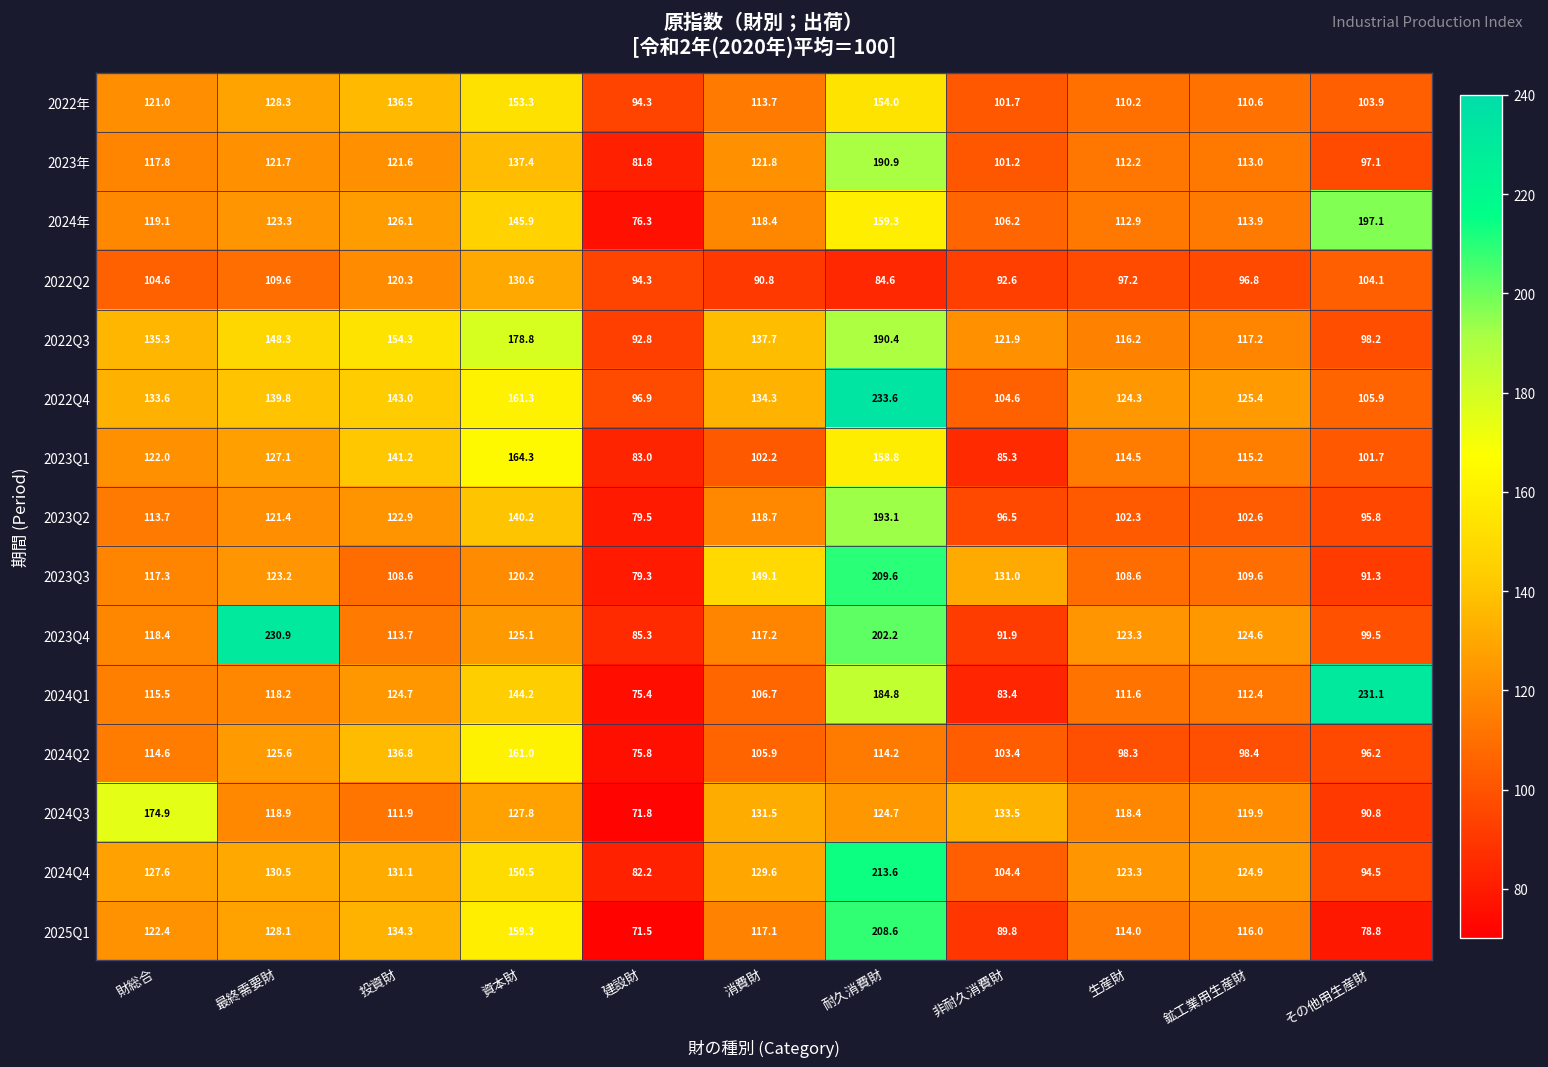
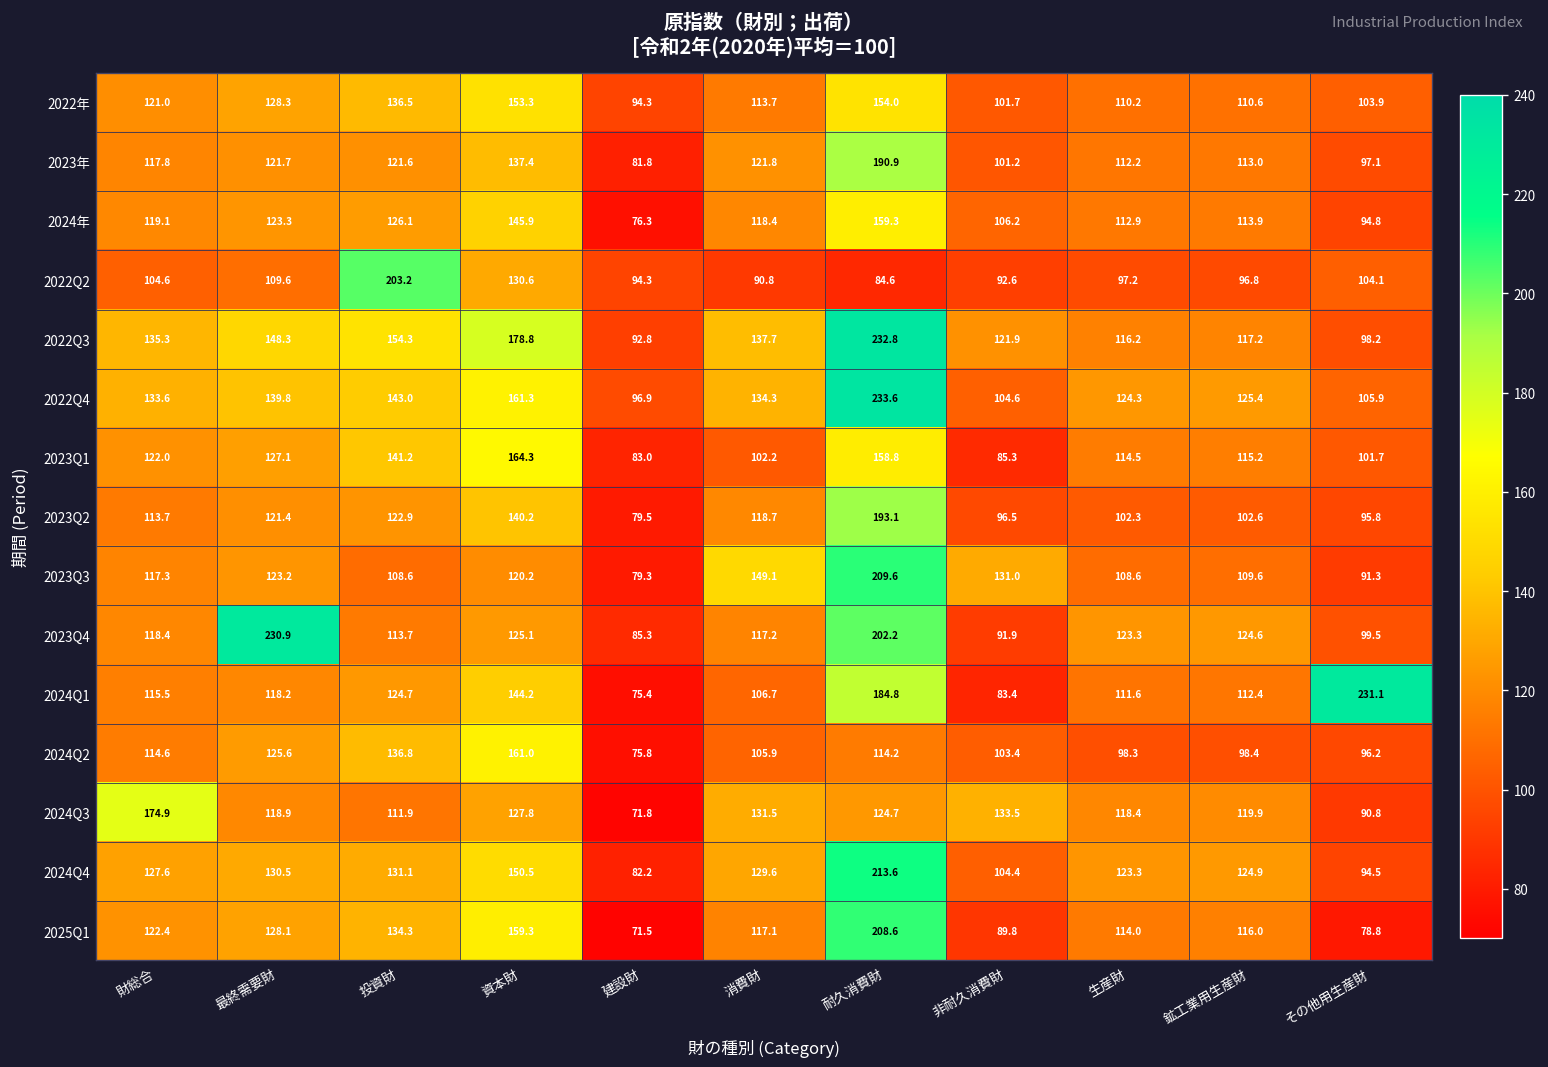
  {
    "2022年": {
      "財総合": 121.0,
      "最終需要財": 128.3,
      "投資財": 136.5,
      "資本財": 153.3,
      "建設財": 94.3,
      "消費財": 113.7,
      "耐久消費財": 154.0,
      "非耐久消費財": 101.7,
      "生産財": 110.2,
      "鉱工業用生産財": 110.6,
      "その他用生産財": 103.9
    },
    "2023年": {
      "財総合": 117.8,
      "最終需要財": 121.7,
      "投資財": 121.6,
      "資本財": 137.4,
      "建設財": 81.8,
      "消費財": 121.8,
      "耐久消費財": 190.9,
      "非耐久消費財": 101.2,
      "生産財": 112.2,
      "鉱工業用生産財": 113.0,
      "その他用生産財": 97.1
    },
    "2024年": {
      "財総合": 119.1,
      "最終需要財": 123.3,
      "投資財": 126.1,
      "資本財": 145.9,
      "建設財": 76.3,
      "消費財": 118.4,
      "耐久消費財": 159.3,
      "非耐久消費財": 106.2,
      "生産財": 112.9,
      "鉱工業用生産財": 113.9,
-     "その他用生産財": 197.1
+     "その他用生産財": 94.8
    },
    "2022Q2": {
      "財総合": 104.6,
      "最終需要財": 109.6,
-     "投資財": 120.3,
+     "投資財": 203.2,
      "資本財": 130.6,
      "建設財": 94.3,
      "消費財": 90.8,
      "耐久消費財": 84.6,
      "非耐久消費財": 92.6,
      "生産財": 97.2,
      "鉱工業用生産財": 96.8,
      "その他用生産財": 104.1
    },
    "2022Q3": {
      "財総合": 135.3,
      "最終需要財": 148.3,
      "投資財": 154.3,
      "資本財": 178.8,
      "建設財": 92.8,
      "消費財": 137.7,
-     "耐久消費財": 190.4,
+     "耐久消費財": 232.8,
      "非耐久消費財": 121.9,
      "生産財": 116.2,
      "鉱工業用生産財": 117.2,
      "その他用生産財": 98.2
    },
    "2022Q4": {
      "財総合": 133.6,
      "最終需要財": 139.8,
      "投資財": 143.0,
      "資本財": 161.3,
      "建設財": 96.9,
      "消費財": 134.3,
      "耐久消費財": 233.6,
      "非耐久消費財": 104.6,
      "生産財": 124.3,
      "鉱工業用生産財": 125.4,
      "その他用生産財": 105.9
    },
    "2023Q1": {
      "財総合": 122.0,
      "最終需要財": 127.1,
      "投資財": 141.2,
      "資本財": 164.3,
      "建設財": 83.0,
      "消費財": 102.2,
      "耐久消費財": 158.8,
      "非耐久消費財": 85.3,
      "生産財": 114.5,
      "鉱工業用生産財": 115.2,
      "その他用生産財": 101.7
    },
    "2023Q2": {
      "財総合": 113.7,
      "最終需要財": 121.4,
      "投資財": 122.9,
      "資本財": 140.2,
      "建設財": 79.5,
      "消費財": 118.7,
      "耐久消費財": 193.1,
      "非耐久消費財": 96.5,
      "生産財": 102.3,
      "鉱工業用生産財": 102.6,
      "その他用生産財": 95.8
    },
    "2023Q3": {
      "財総合": 117.3,
      "最終需要財": 123.2,
      "投資財": 108.6,
      "資本財": 120.2,
      "建設財": 79.3,
      "消費財": 149.1,
      "耐久消費財": 209.6,
      "非耐久消費財": 131.0,
      "生産財": 108.6,
      "鉱工業用生産財": 109.6,
      "その他用生産財": 91.3
    },
    "2023Q4": {
      "財総合": 118.4,
      "最終需要財": 230.9,
      "投資財": 113.7,
      "資本財": 125.1,
      "建設財": 85.3,
      "消費財": 117.2,
      "耐久消費財": 202.2,
      "非耐久消費財": 91.9,
      "生産財": 123.3,
      "鉱工業用生産財": 124.6,
      "その他用生産財": 99.5
    },
    "2024Q1": {
      "財総合": 115.5,
      "最終需要財": 118.2,
      "投資財": 124.7,
      "資本財": 144.2,
      "建設財": 75.4,
      "消費財": 106.7,
      "耐久消費財": 184.8,
      "非耐久消費財": 83.4,
      "生産財": 111.6,
      "鉱工業用生産財": 112.4,
      "その他用生産財": 231.1
    },
    "2024Q2": {
      "財総合": 114.6,
      "最終需要財": 125.6,
      "投資財": 136.8,
      "資本財": 161.0,
      "建設財": 75.8,
      "消費財": 105.9,
      "耐久消費財": 114.2,
      "非耐久消費財": 103.4,
      "生産財": 98.3,
      "鉱工業用生産財": 98.4,
      "その他用生産財": 96.2
    },
    "2024Q3": {
      "財総合": 174.9,
      "最終需要財": 118.9,
      "投資財": 111.9,
      "資本財": 127.8,
      "建設財": 71.8,
      "消費財": 131.5,
      "耐久消費財": 124.7,
      "非耐久消費財": 133.5,
      "生産財": 118.4,
      "鉱工業用生産財": 119.9,
      "その他用生産財": 90.8
    },
    "2024Q4": {
      "財総合": 127.6,
      "最終需要財": 130.5,
      "投資財": 131.1,
      "資本財": 150.5,
      "建設財": 82.2,
      "消費財": 129.6,
      "耐久消費財": 213.6,
      "非耐久消費財": 104.4,
      "生産財": 123.3,
      "鉱工業用生産財": 124.9,
      "その他用生産財": 94.5
    },
    "2025Q1": {
      "財総合": 122.4,
      "最終需要財": 128.1,
      "投資財": 134.3,
      "資本財": 159.3,
      "建設財": 71.5,
      "消費財": 117.1,
      "耐久消費財": 208.6,
      "非耐久消費財": 89.8,
      "生産財": 114.0,
      "鉱工業用生産財": 116.0,
      "その他用生産財": 78.8
    }
  }
